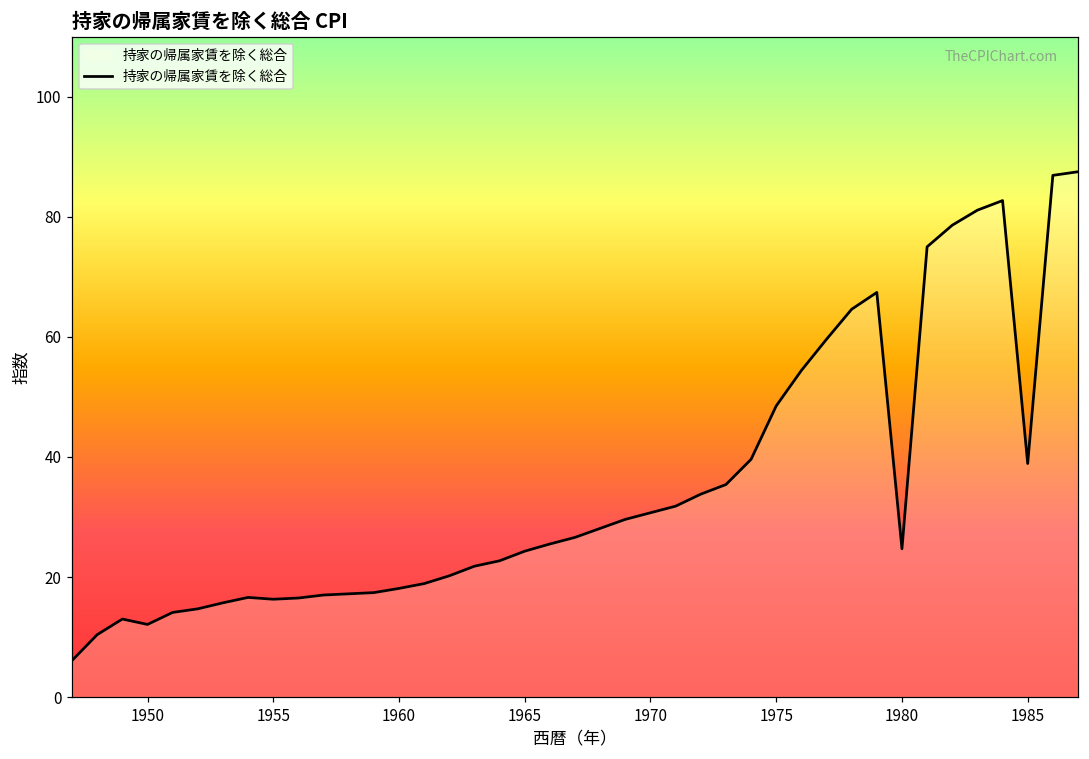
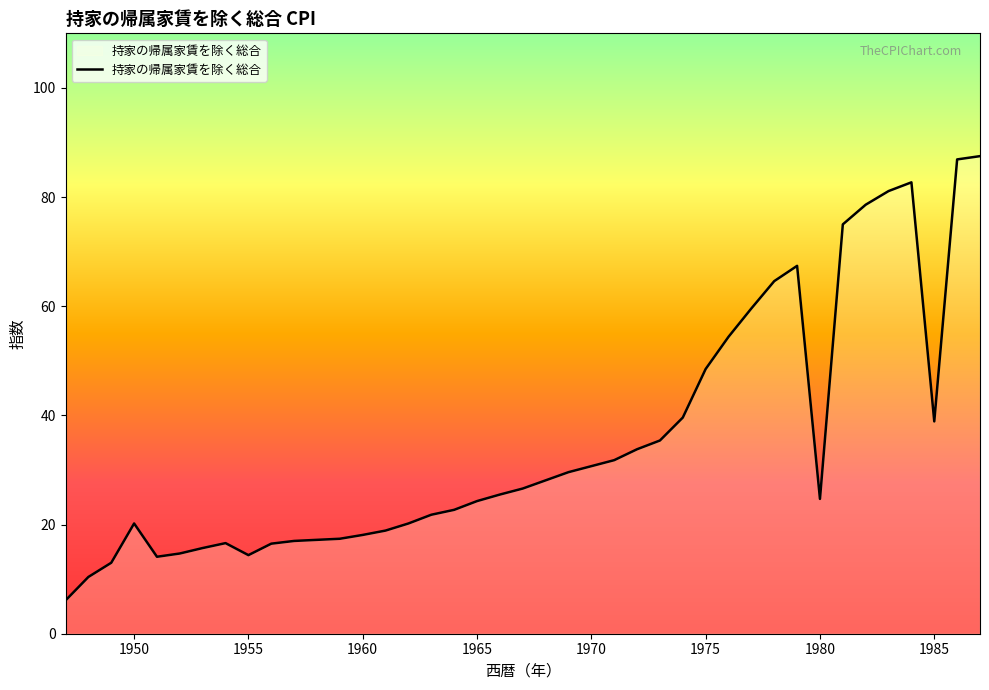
  {
-   "1950": 12,
-   "1955": 16,
+   "1950": 20,
+   "1955": 14,
    "1960": 18,
    "1965": 24,
    "1975": 49,
    "1980": 25,
    "1985": 39
  }
